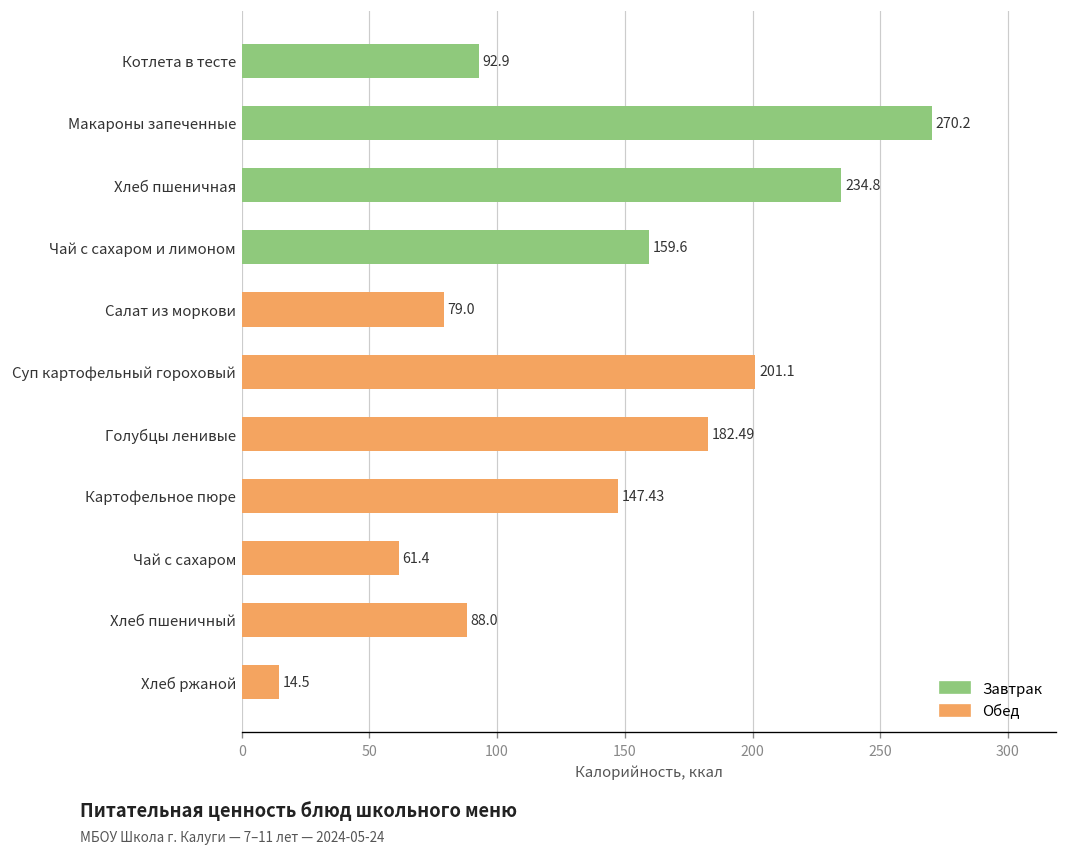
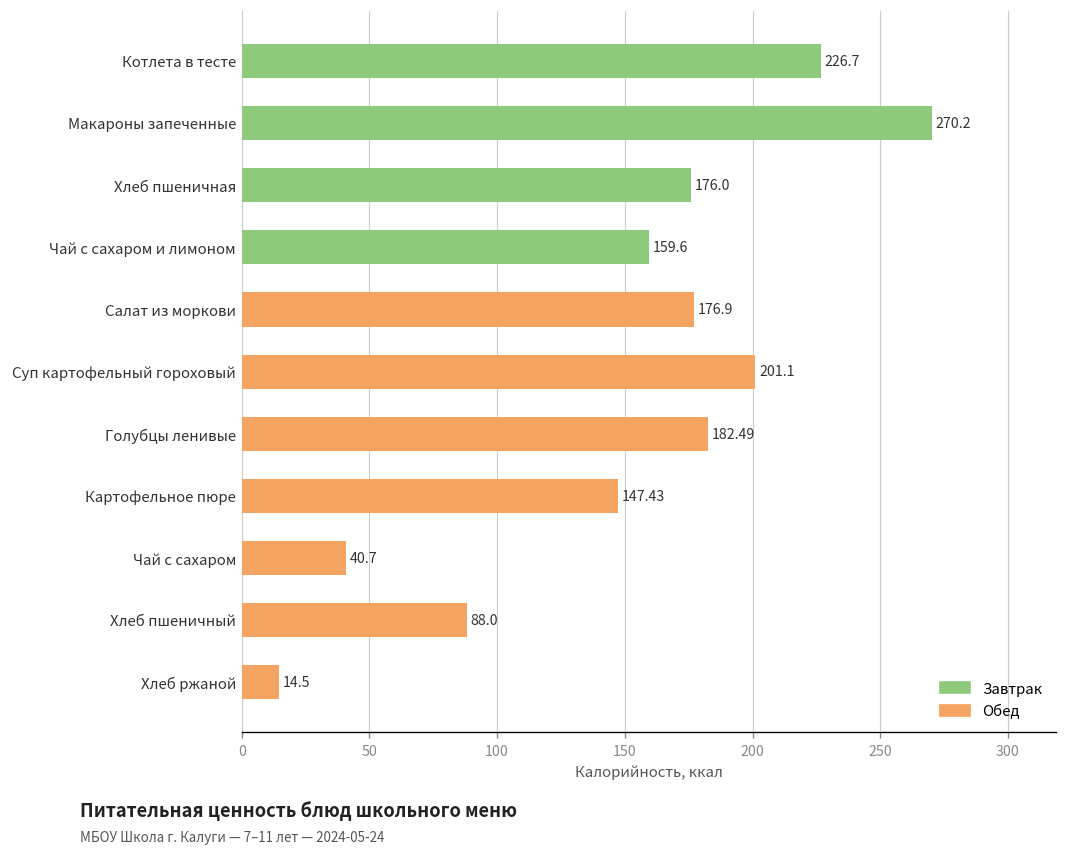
  {
-   "Котлета в тесте": 92.9,
+   "Котлета в тесте": 226.7,
    "Макароны запеченные": 270.2,
-   "Хлеб пшеничная": 234.8,
+   "Хлеб пшеничная": 176.0,
    "Чай с сахаром и лимоном": 159.6,
-   "Салат из моркови": 79.0,
+   "Салат из моркови": 176.9,
    "Суп картофельный гороховый": 201.1,
    "Голубцы ленивые": 182.49,
    "Картофельное пюре": 147.43,
-   "Чай с сахаром": 61.4,
+   "Чай с сахаром": 40.7,
    "Хлеб пшеничный": 88.0,
    "Хлеб ржаной": 14.5
  }
